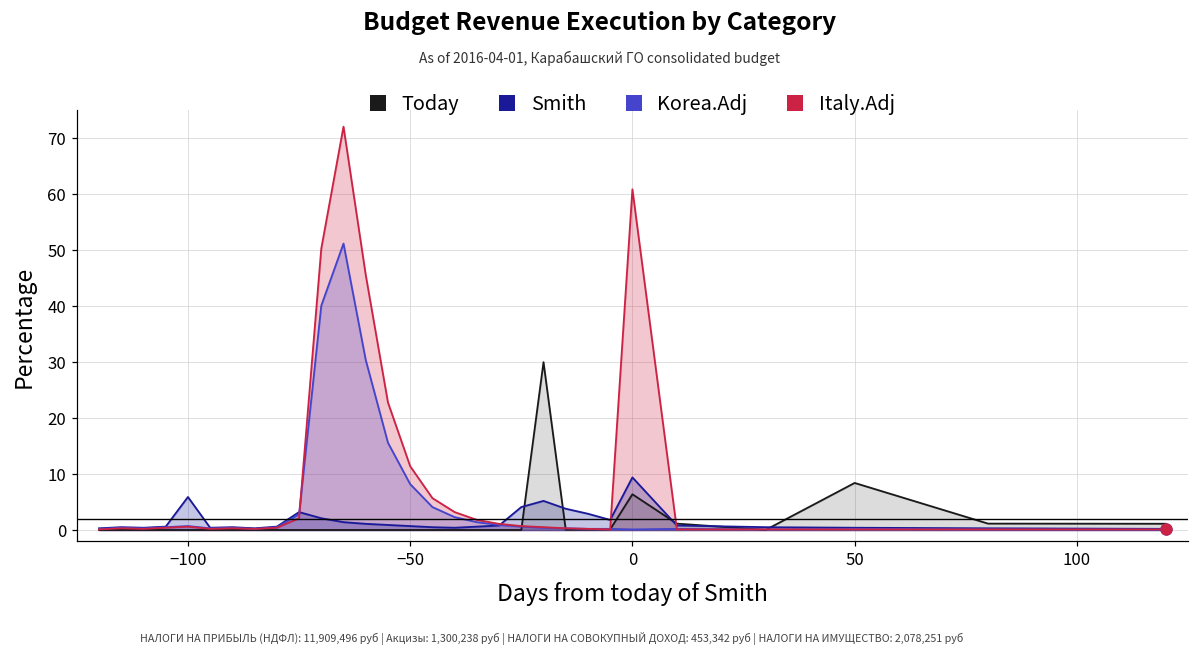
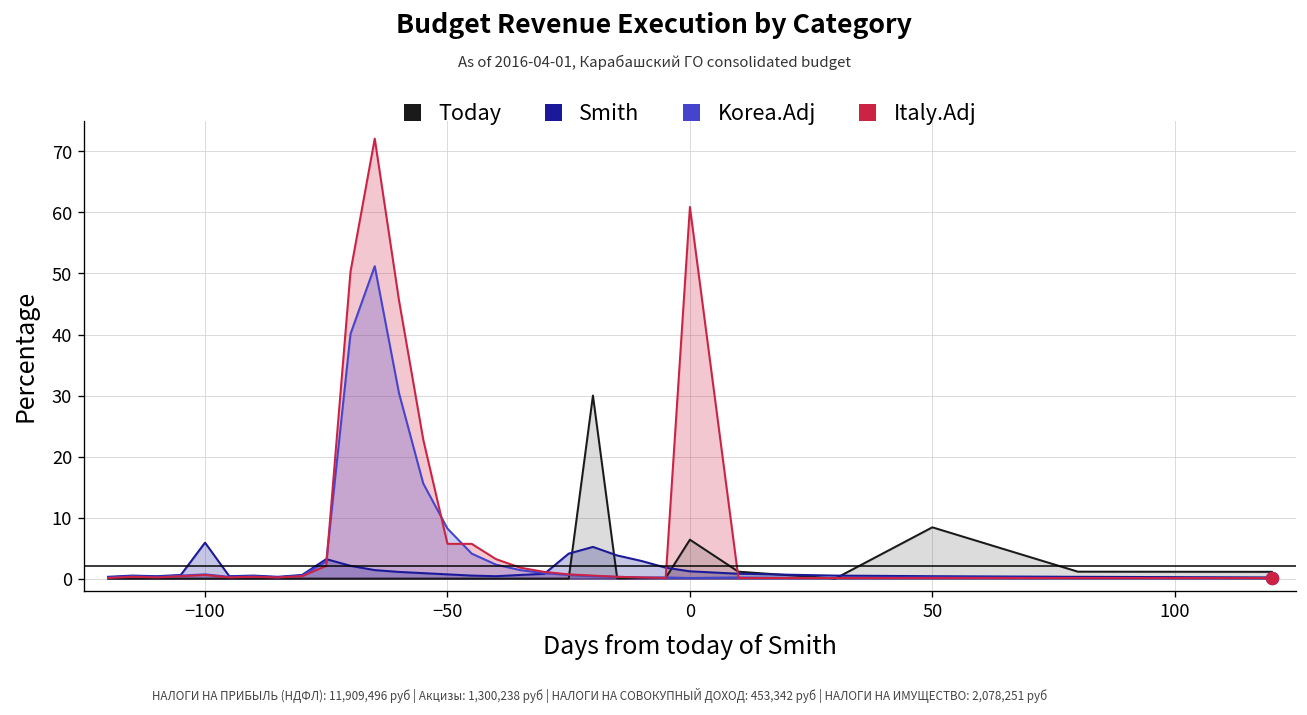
  {
    "Today": {
      "−100": 0,
      "−50": 0,
      "0": 6,
      "50": 8
    },
    "Smith": {
      "−100": 6,
      "−50": 1,
-     "0": 9
+     "0": 1
    },
    "Italy.Adj": {
-     "−50": 11,
+     "−50": 6,
      "0": 61
    }
  }
